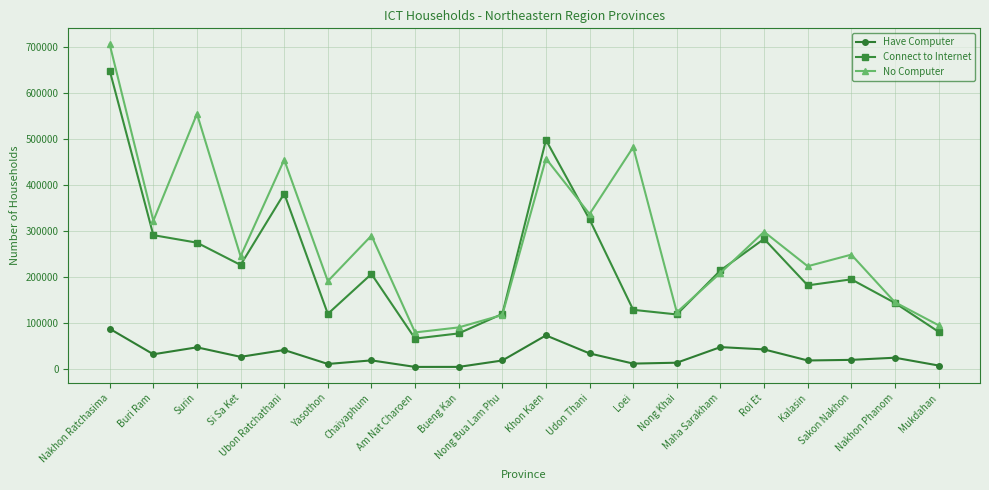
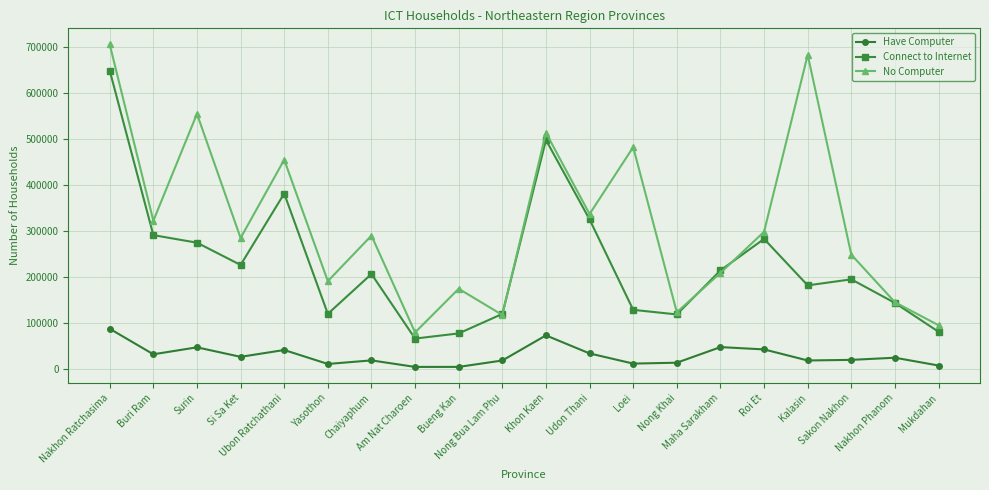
  {
    "No Computer": {
      "Nakhon Ratchasima": 700000,
      "Buri Ram": 320000,
      "Surin": 550000,
-     "Si Sa Ket": 250000,
+     "Si Sa Ket": 290000,
      "Ubon Ratchathani": 450000,
      "Yasothon": 190000,
      "Chaiyaphum": 290000,
      "Am Nat Charoen": 80000,
-     "Bueng Kan": 90000,
-     "Khon Kaen": 460000,
+     "Bueng Kan": 170000,
+     "Khon Kaen": 510000,
      "Udon Thani": 340000,
      "Loei": 480000,
      "Roi Et": 300000,
-     "Kalasin": 220000,
+     "Kalasin": 680000,
      "Sakon Nakhon": 250000,
      "Mukdahan": 100000
    }
  }
